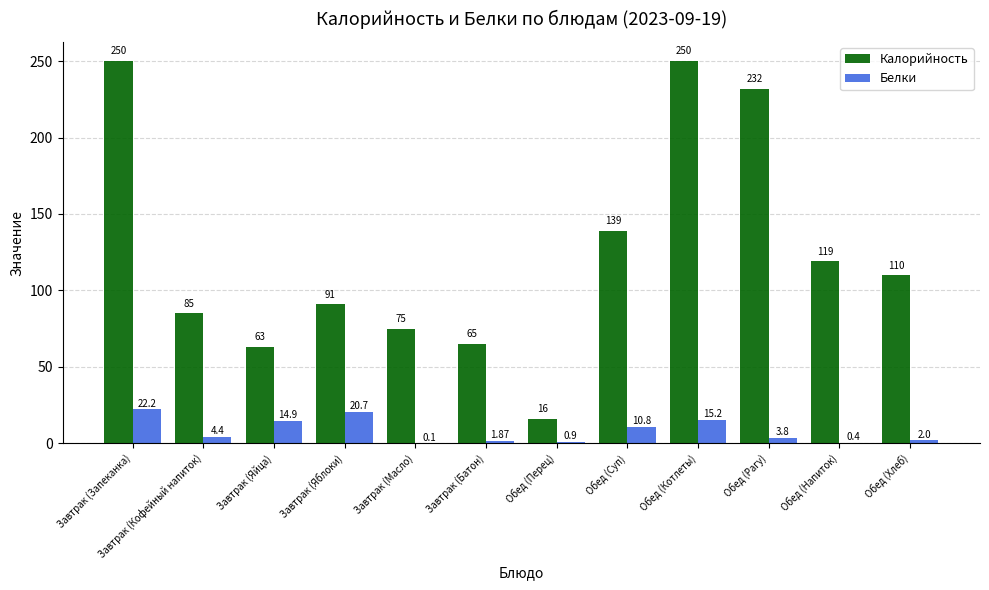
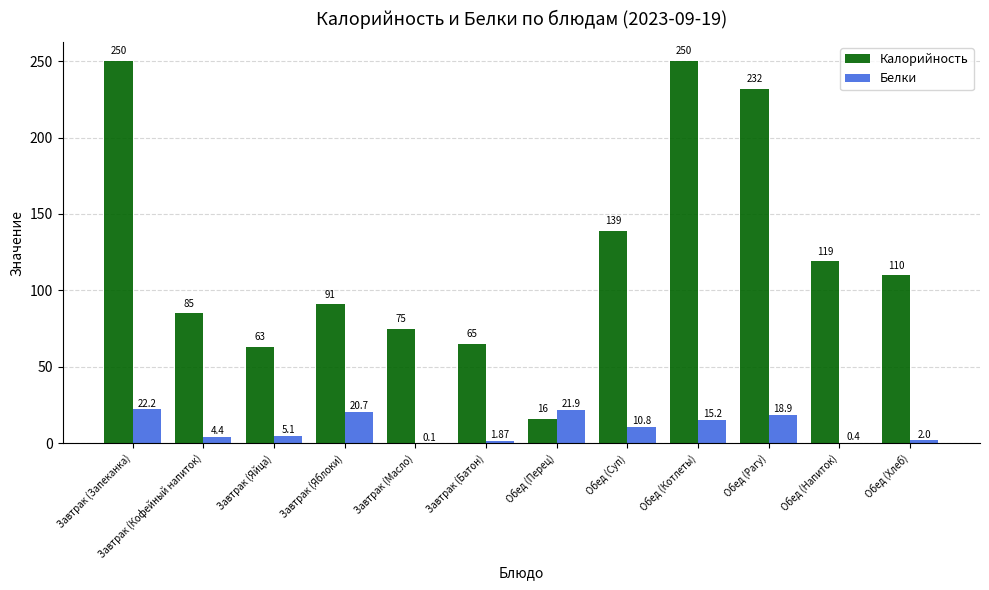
  {
    "Калорийность": {
      "Завтрак (Запеканка)": 250,
      "Завтрак (Кофейный напиток)": 85,
      "Завтрак (Яйца)": 63,
      "Завтрак (Яблоки)": 91,
      "Завтрак (Масло)": 75,
      "Завтрак (Батон)": 65,
      "Обед (Перец)": 16,
      "Обед (Суп)": 139,
      "Обед (Котлеты)": 250,
      "Обед (Рагу)": 232,
      "Обед (Напиток)": 119,
      "Обед (Хлеб)": 110
    },
    "Белки": {
      "Завтрак (Запеканка)": 22.2,
      "Завтрак (Кофейный напиток)": 4.4,
-     "Завтрак (Яйца)": 14.9,
+     "Завтрак (Яйца)": 5.1,
      "Завтрак (Яблоки)": 20.7,
      "Завтрак (Масло)": 0.1,
      "Завтрак (Батон)": 1.87,
-     "Обед (Перец)": 0.9,
+     "Обед (Перец)": 21.9,
      "Обед (Суп)": 10.8,
      "Обед (Котлеты)": 15.2,
-     "Обед (Рагу)": 3.8,
+     "Обед (Рагу)": 18.9,
      "Обед (Напиток)": 0.4,
      "Обед (Хлеб)": 2.0
    }
  }
